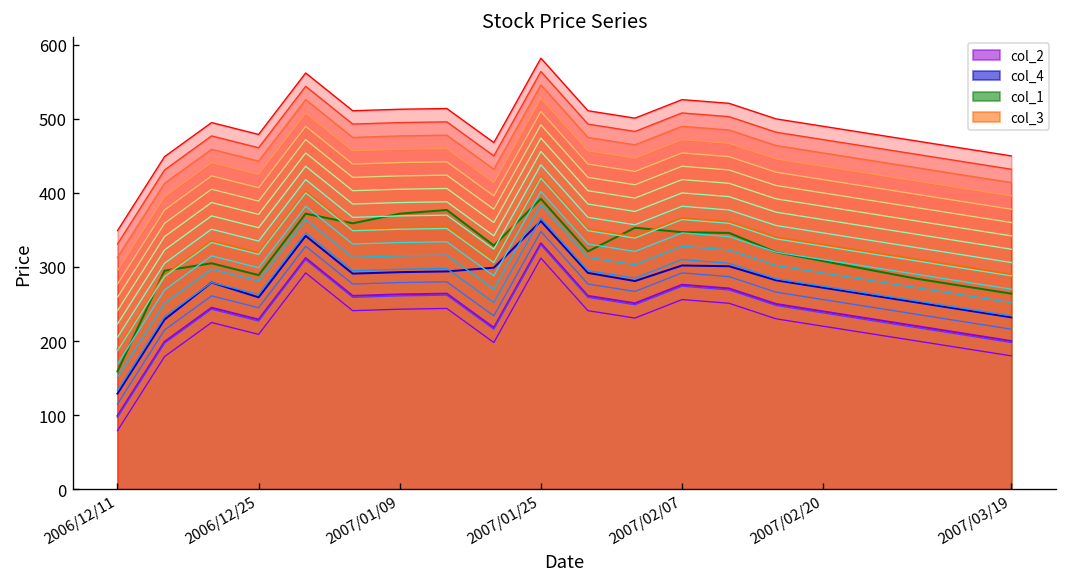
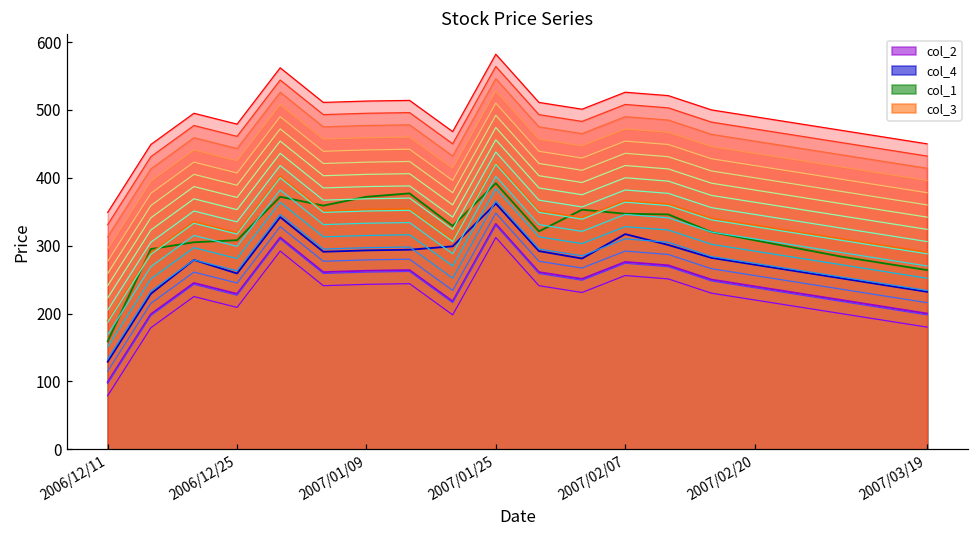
  {
    "col_4": {
-     "2007/02/07": 300
+     "2007/02/07": 320
    },
    "col_1": {
      "2006/12/11": 160,
-     "2006/12/25": 290,
+     "2006/12/25": 310,
      "2007/01/25": 390,
      "2007/03/19": 260
    }
  }
